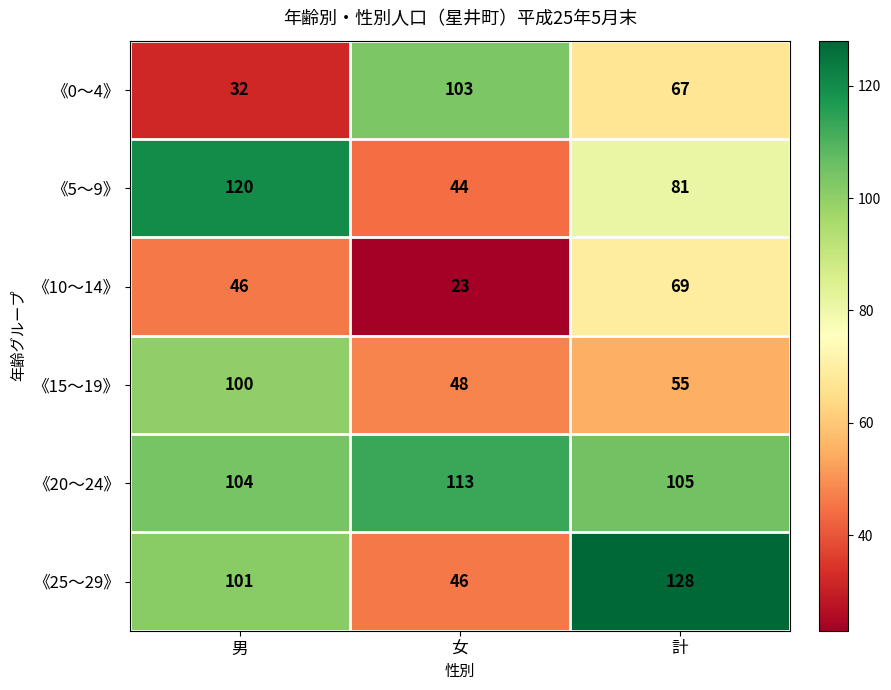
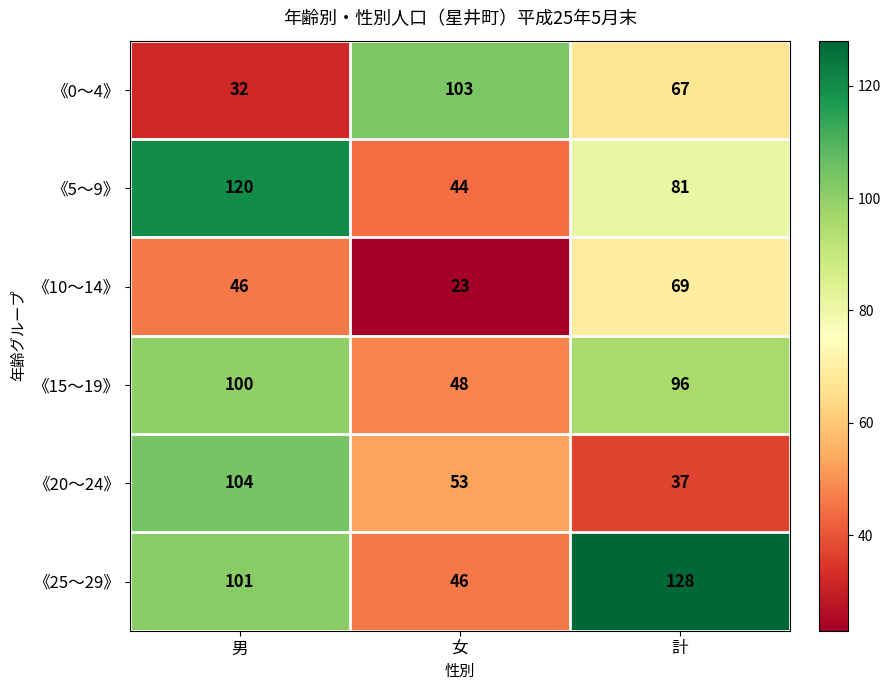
  {
    "《0～4》": {
      "男": 32,
      "女": 103,
      "計": 67
    },
    "《5～9》": {
      "男": 120,
      "女": 44,
      "計": 81
    },
    "《10～14》": {
      "男": 46,
      "女": 23,
      "計": 69
    },
    "《15～19》": {
      "男": 100,
      "女": 48,
-     "計": 55
+     "計": 96
    },
    "《20～24》": {
      "男": 104,
-     "女": 113,
-     "計": 105
+     "女": 53,
+     "計": 37
    },
    "《25～29》": {
      "男": 101,
      "女": 46,
      "計": 128
    }
  }
